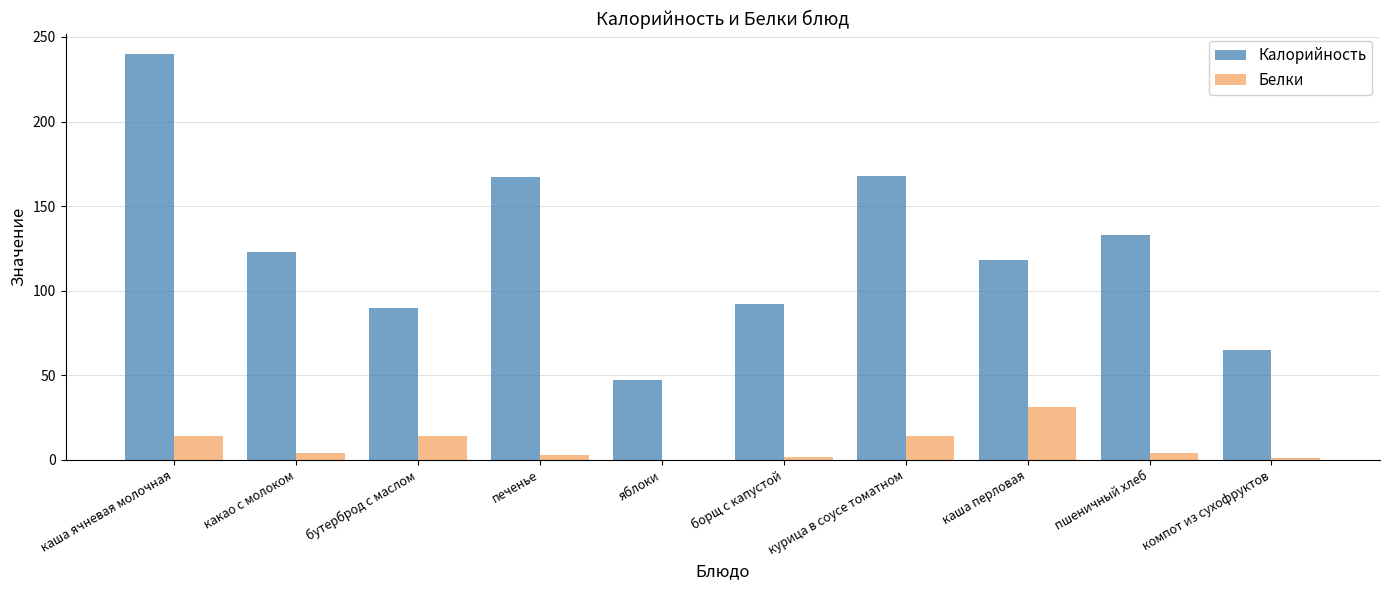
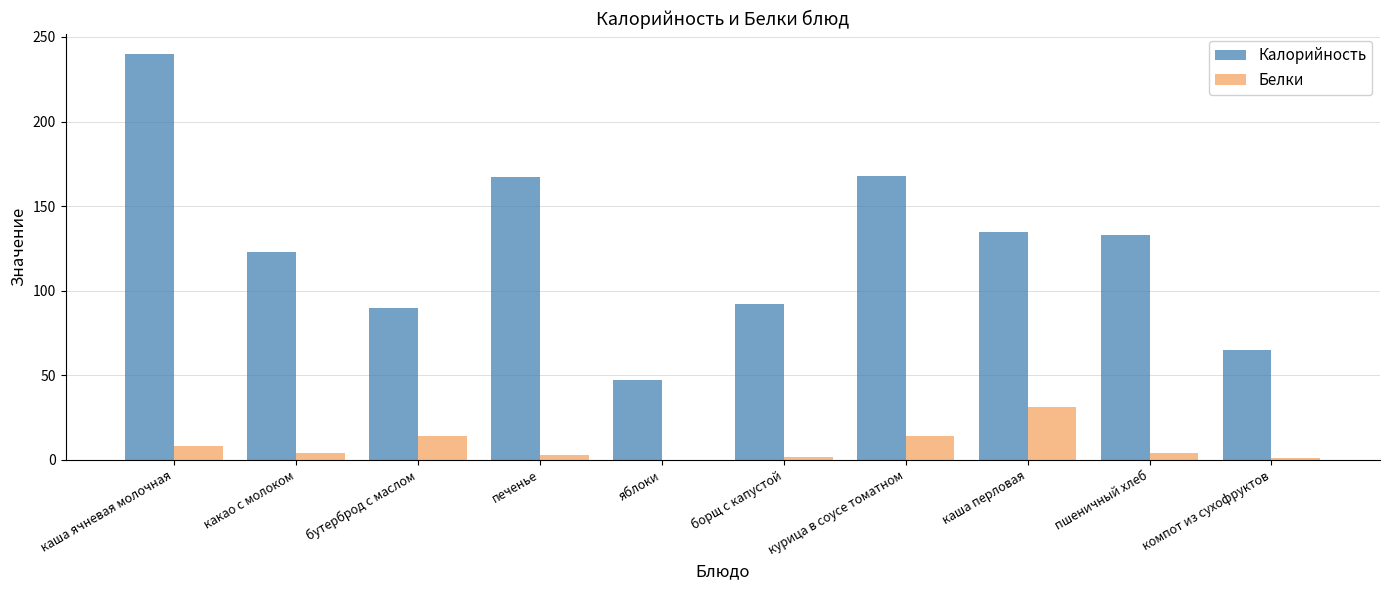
  {
    "Калорийность": {
      "каша ячневая молочная": 240,
      "какао с молоком": 123,
      "бутерброд с маслом": 90,
      "печенье": 167,
      "яблоки": 47,
      "борщ с капустой": 92,
      "курица в соусе томатном": 168,
-     "каша перловая": 118,
+     "каша перловая": 135,
      "пшеничный хлеб": 133,
      "компот из сухофруктов": 65
    },
    "Белки": {
-     "каша ячневая молочная": 14,
+     "каша ячневая молочная": 8,
      "какао с молоком": 4,
      "бутерброд с маслом": 14,
      "печенье": 3,
      "яблоки": 0,
      "борщ с капустой": 2,
      "курица в соусе томатном": 14,
      "каша перловая": 31,
      "пшеничный хлеб": 4
    }
  }
